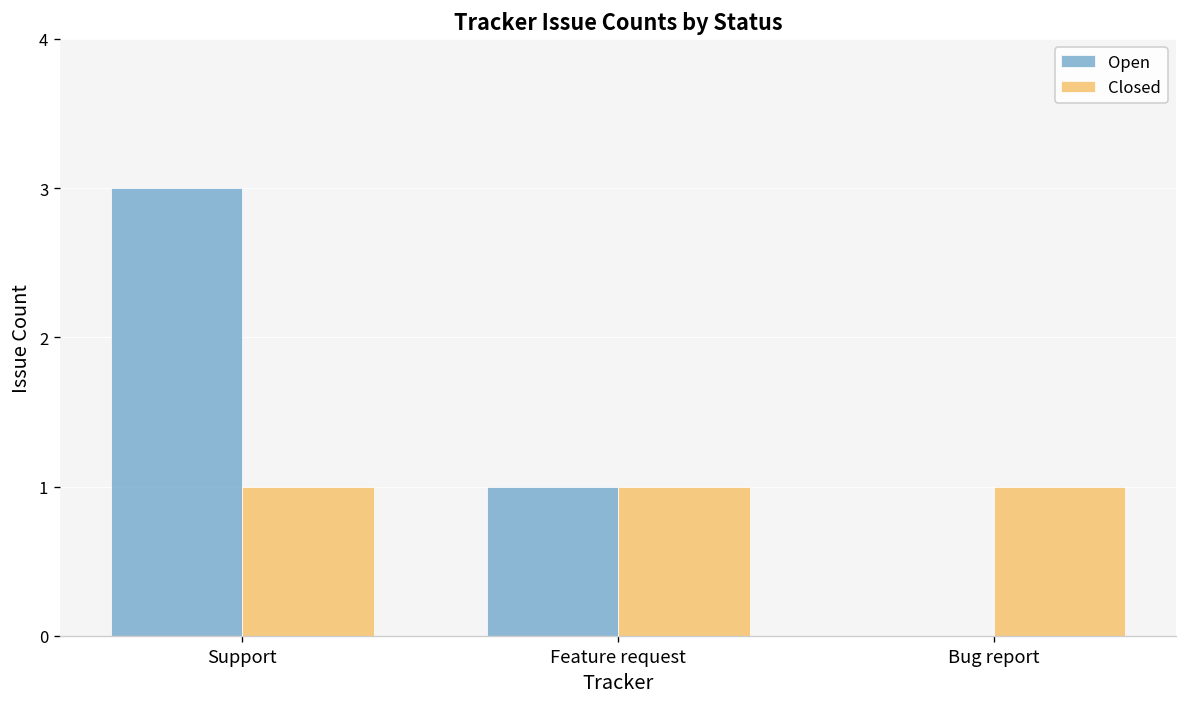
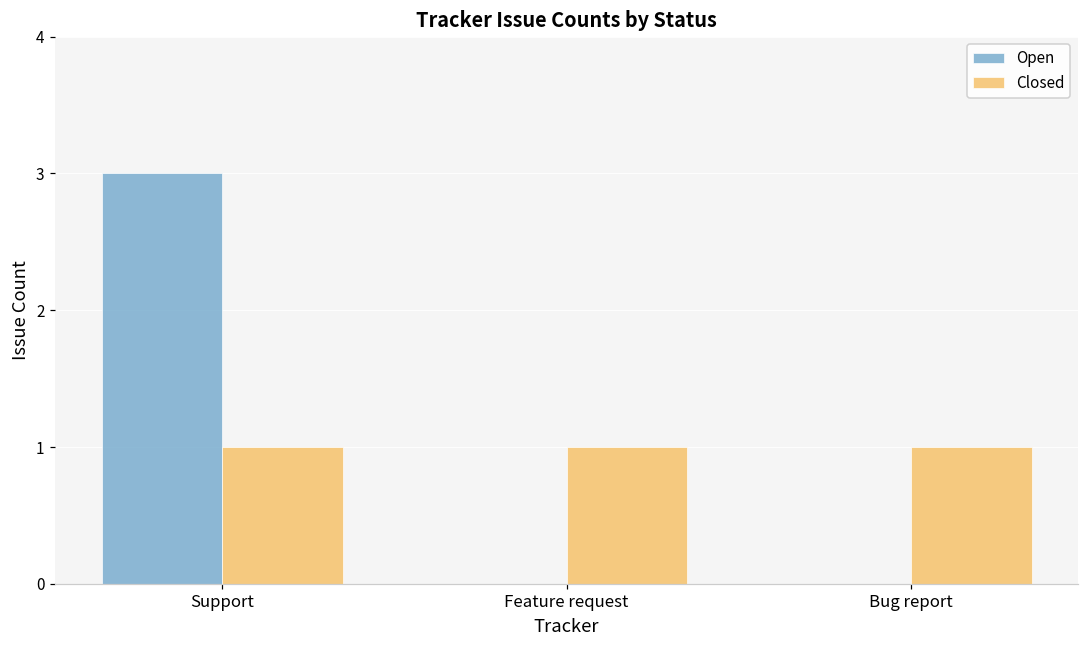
  {
    "Open": {
      "Support": 3,
-     "Feature request": 1,
+     "Feature request": 0,
      "Bug report": 0
    },
    "Closed": {
      "Support": 1,
      "Feature request": 1,
      "Bug report": 1
    }
  }
